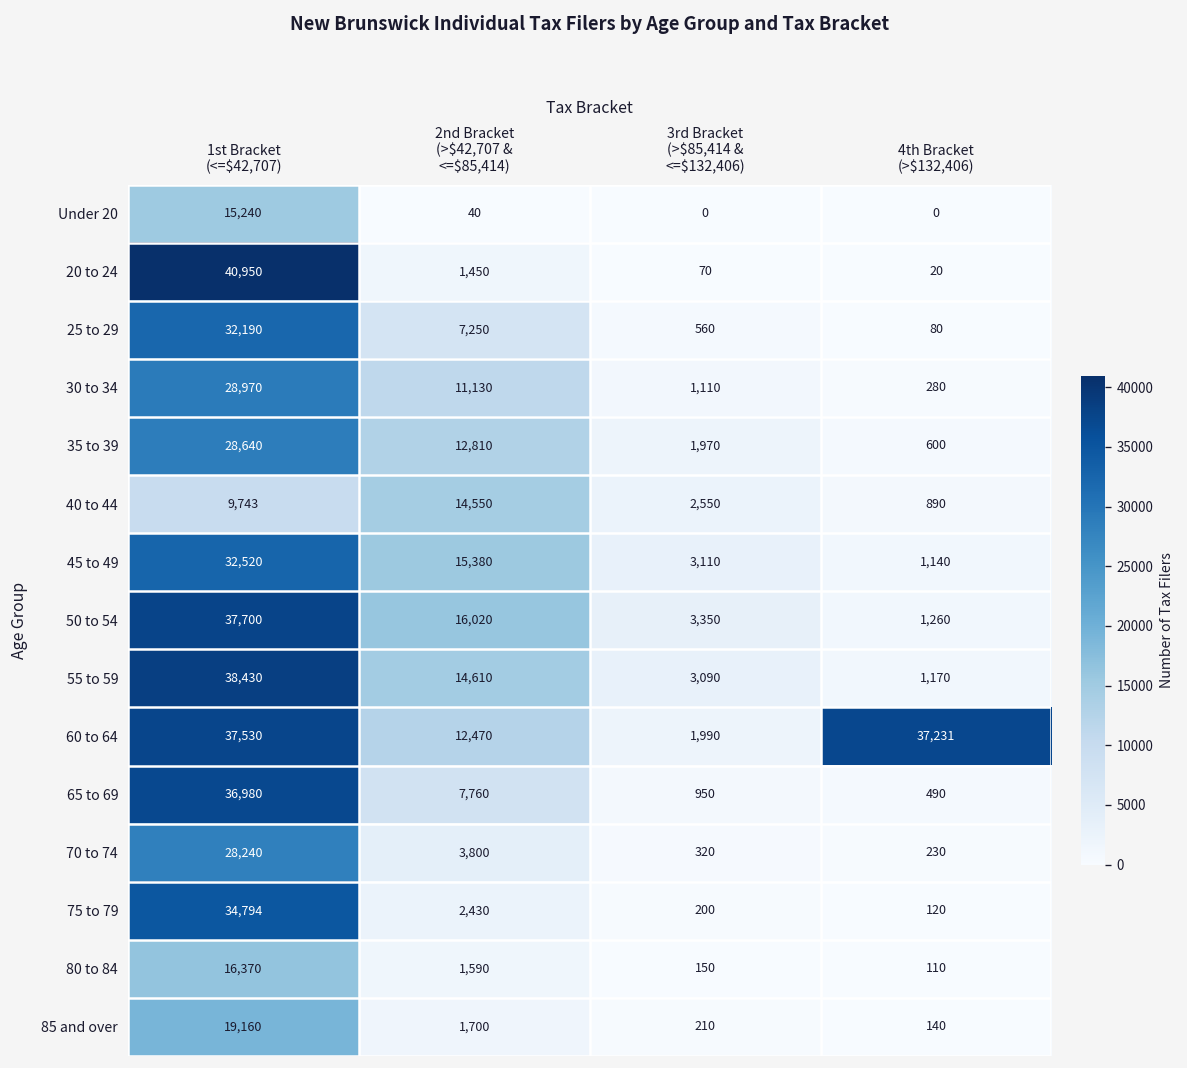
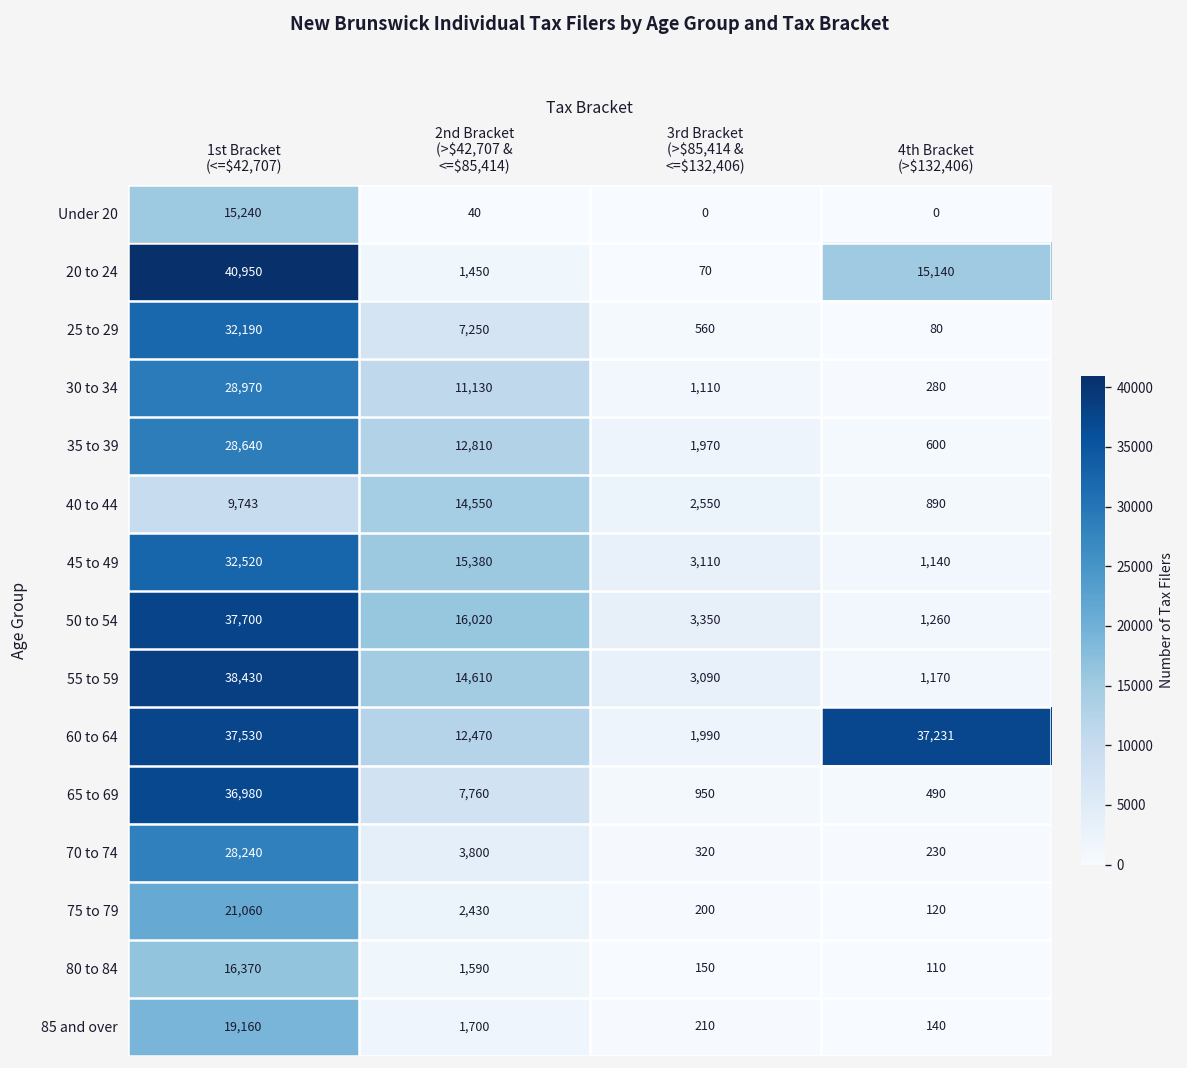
  {
    "Under 20": {
      "1st Bracket (<=$42,707)": "15,240",
      "4th Bracket (>$132,406)": "0"
    },
    "20 to 24": {
      "1st Bracket (<=$42,707)": "40,950",
-     "4th Bracket (>$132,406)": "20"
+     "4th Bracket (>$132,406)": "15,140"
    },
    "25 to 29": {
      "1st Bracket (<=$42,707)": "32,190",
      "4th Bracket (>$132,406)": "80"
    },
    "30 to 34": {
      "1st Bracket (<=$42,707)": "28,970",
      "4th Bracket (>$132,406)": "280"
    },
    "35 to 39": {
      "1st Bracket (<=$42,707)": "28,640",
      "4th Bracket (>$132,406)": "600"
    },
    "40 to 44": {
      "1st Bracket (<=$42,707)": "9,743",
      "4th Bracket (>$132,406)": "890"
    },
    "45 to 49": {
      "1st Bracket (<=$42,707)": "32,520",
      "4th Bracket (>$132,406)": "1,140"
    },
    "50 to 54": {
      "1st Bracket (<=$42,707)": "37,700",
      "4th Bracket (>$132,406)": "1,260"
    },
    "55 to 59": {
      "1st Bracket (<=$42,707)": "38,430",
      "4th Bracket (>$132,406)": "1,170"
    },
    "60 to 64": {
      "1st Bracket (<=$42,707)": "37,530",
      "4th Bracket (>$132,406)": "37,231"
    },
    "65 to 69": {
      "1st Bracket (<=$42,707)": "36,980",
      "4th Bracket (>$132,406)": "490"
    },
    "70 to 74": {
      "1st Bracket (<=$42,707)": "28,240",
      "4th Bracket (>$132,406)": "230"
    },
    "75 to 79": {
-     "1st Bracket (<=$42,707)": "34,794",
+     "1st Bracket (<=$42,707)": "21,060",
      "4th Bracket (>$132,406)": "120"
    },
    "80 to 84": {
      "1st Bracket (<=$42,707)": "16,370",
      "4th Bracket (>$132,406)": "110"
    },
    "85 and over": {
      "1st Bracket (<=$42,707)": "19,160",
      "4th Bracket (>$132,406)": "140"
    }
  }
